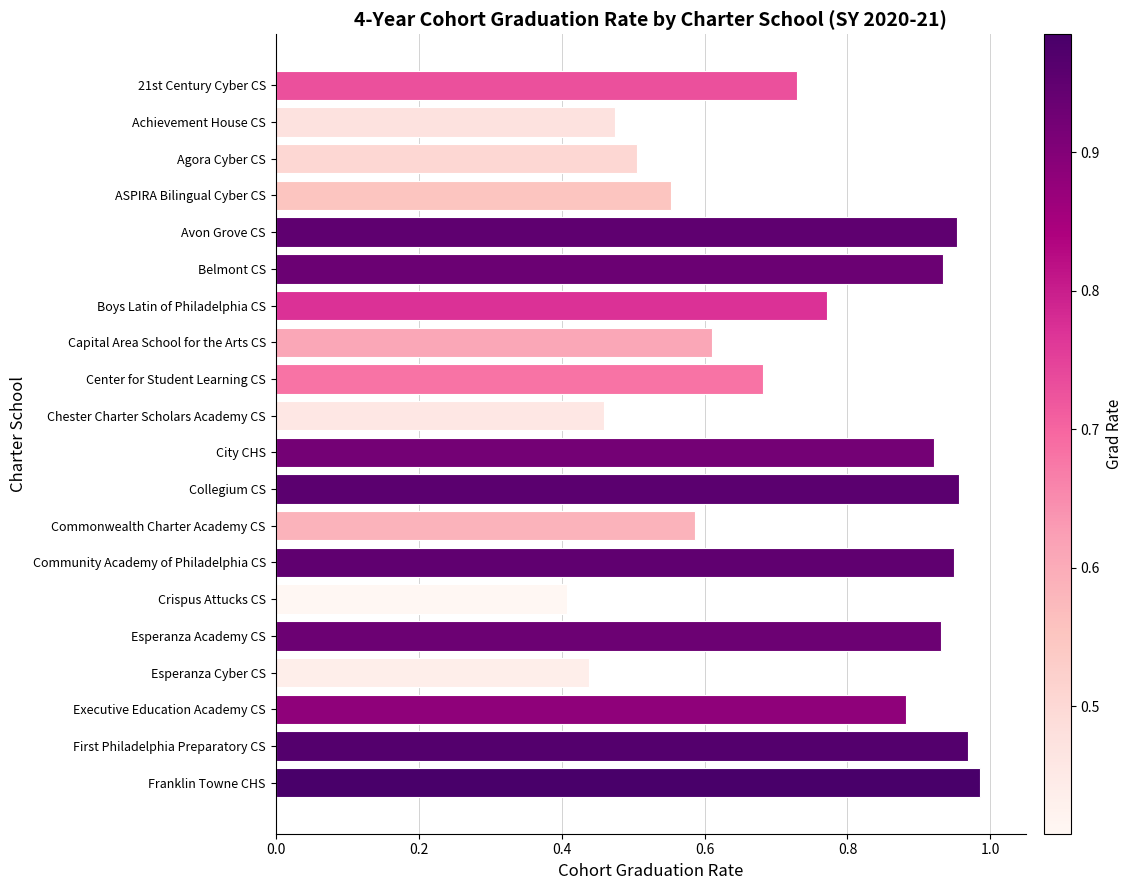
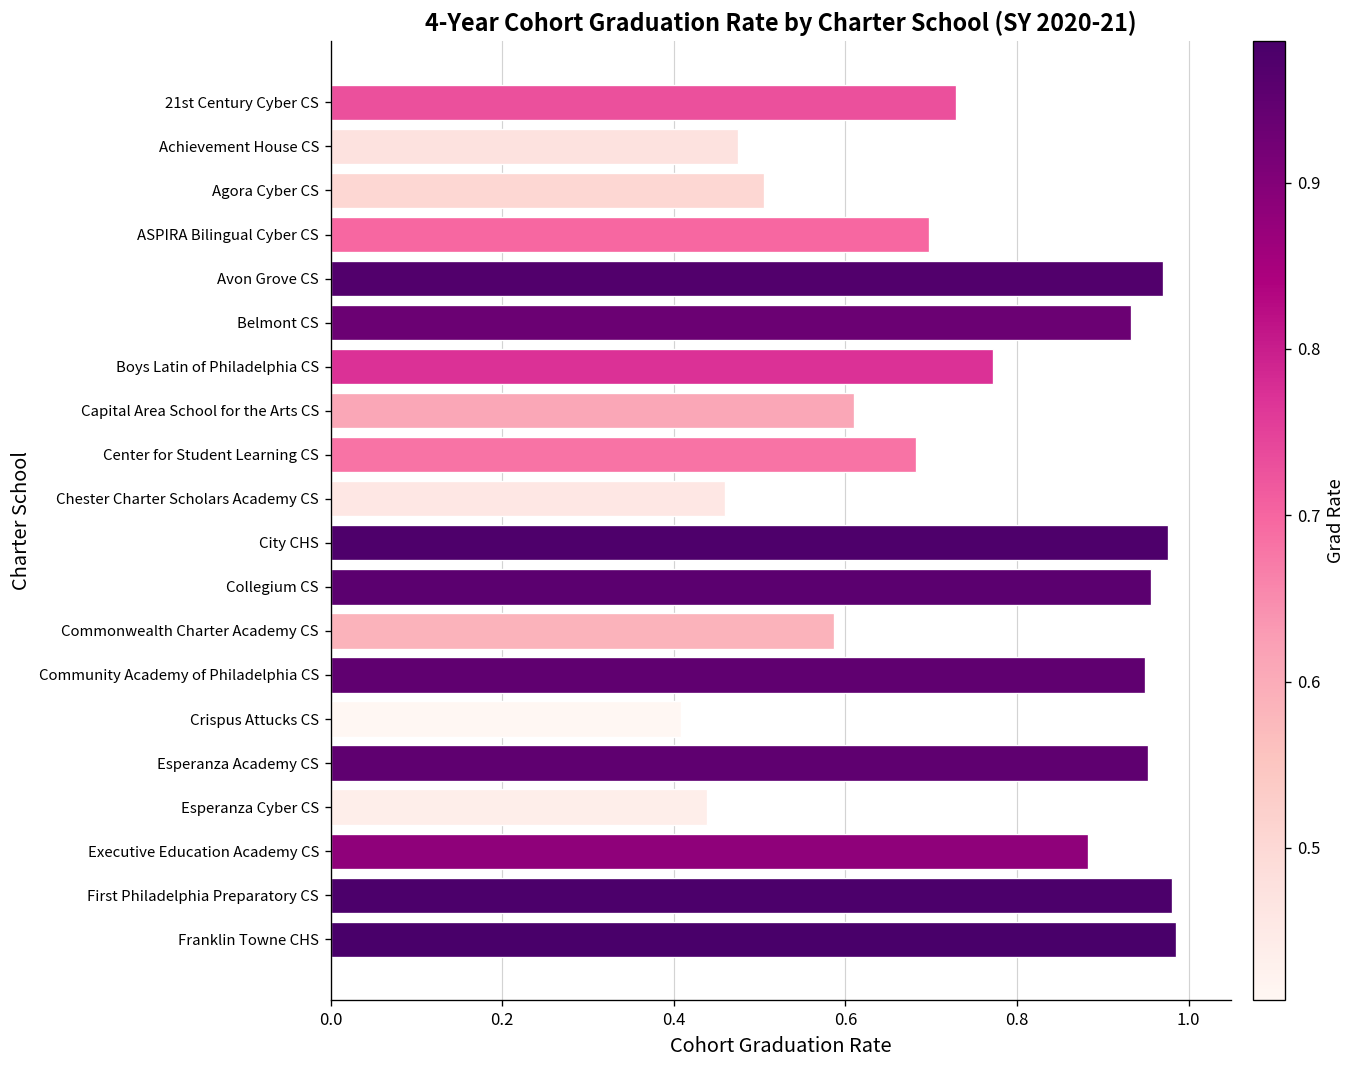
  {
    "21st Century Cyber CS": 0.73,
    "Achievement House CS": 0.47,
    "Agora Cyber CS": 0.51,
-   "ASPIRA Bilingual Cyber CS": 0.55,
-   "Avon Grove CS": 0.95,
+   "ASPIRA Bilingual Cyber CS": 0.70,
+   "Avon Grove CS": 0.97,
    "Belmont CS": 0.93,
    "Boys Latin of Philadelphia CS": 0.77,
    "Capital Area School for the Arts CS": 0.61,
    "Center for Student Learning CS": 0.68,
    "Chester Charter Scholars Academy CS": 0.46,
-   "City CHS": 0.92,
+   "City CHS": 0.98,
    "Collegium CS": 0.96,
    "Commonwealth Charter Academy CS": 0.59,
    "Community Academy of Philadelphia CS": 0.95,
    "Crispus Attucks CS": 0.41,
-   "Esperanza Academy CS": 0.93,
+   "Esperanza Academy CS": 0.95,
    "Esperanza Cyber CS": 0.44,
    "Executive Education Academy CS": 0.88,
-   "First Philadelphia Preparatory CS": 0.97,
+   "First Philadelphia Preparatory CS": 0.98,
    "Franklin Towne CHS": 0.99
  }
